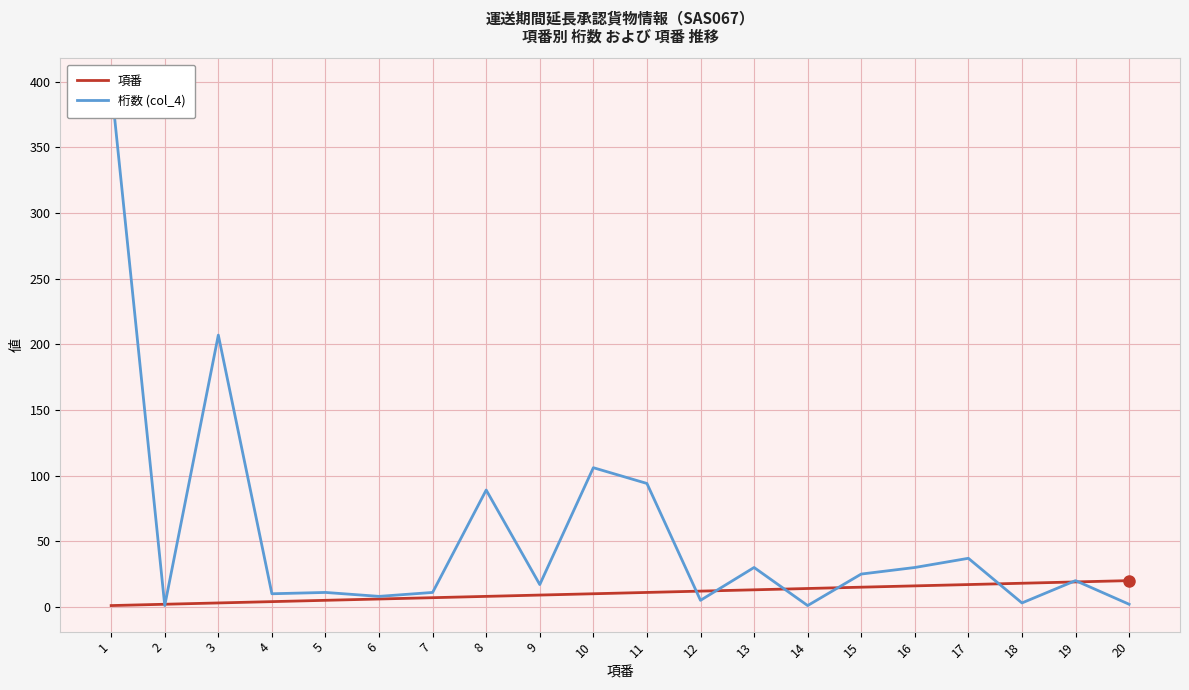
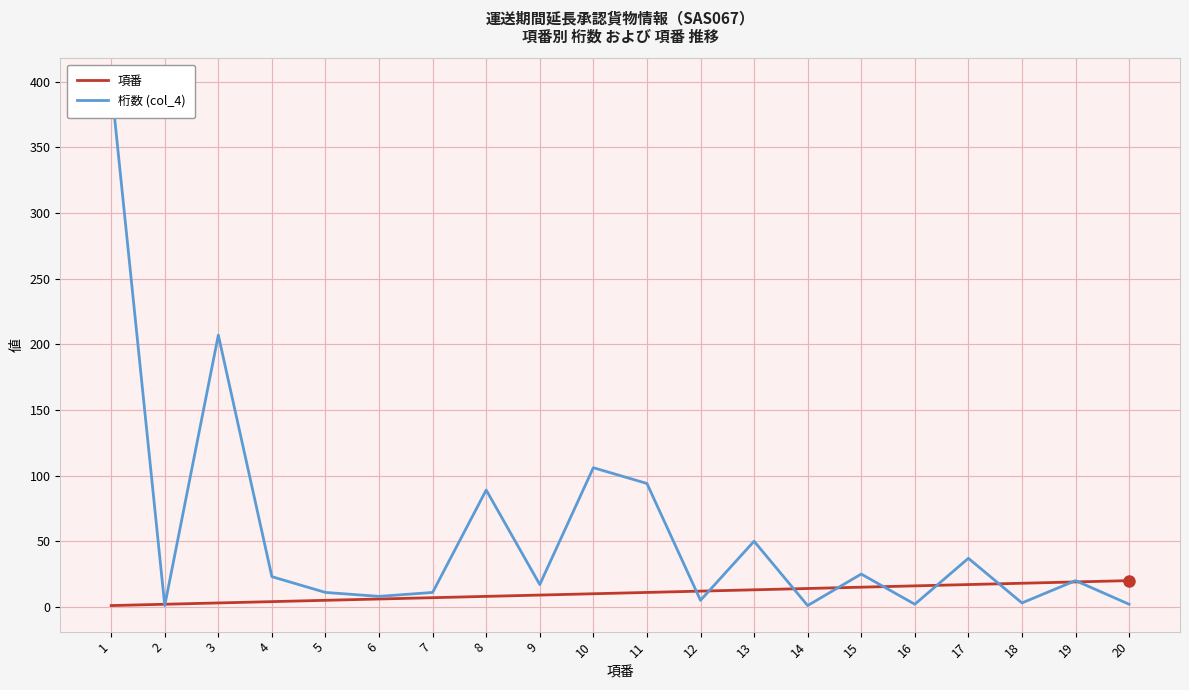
  {
    "桁数 (col_4)": {
      "3": 207,
-     "4": 10,
+     "4": 23,
      "5": 11,
      "6": 8,
      "7": 11,
      "8": 89,
      "9": 17,
      "10": 106,
      "11": 94,
      "12": 5,
-     "13": 30,
+     "13": 50,
      "14": 1,
      "15": 25,
-     "16": 30,
+     "16": 2,
      "17": 37,
      "18": 3,
      "20": 2
    }
  }
